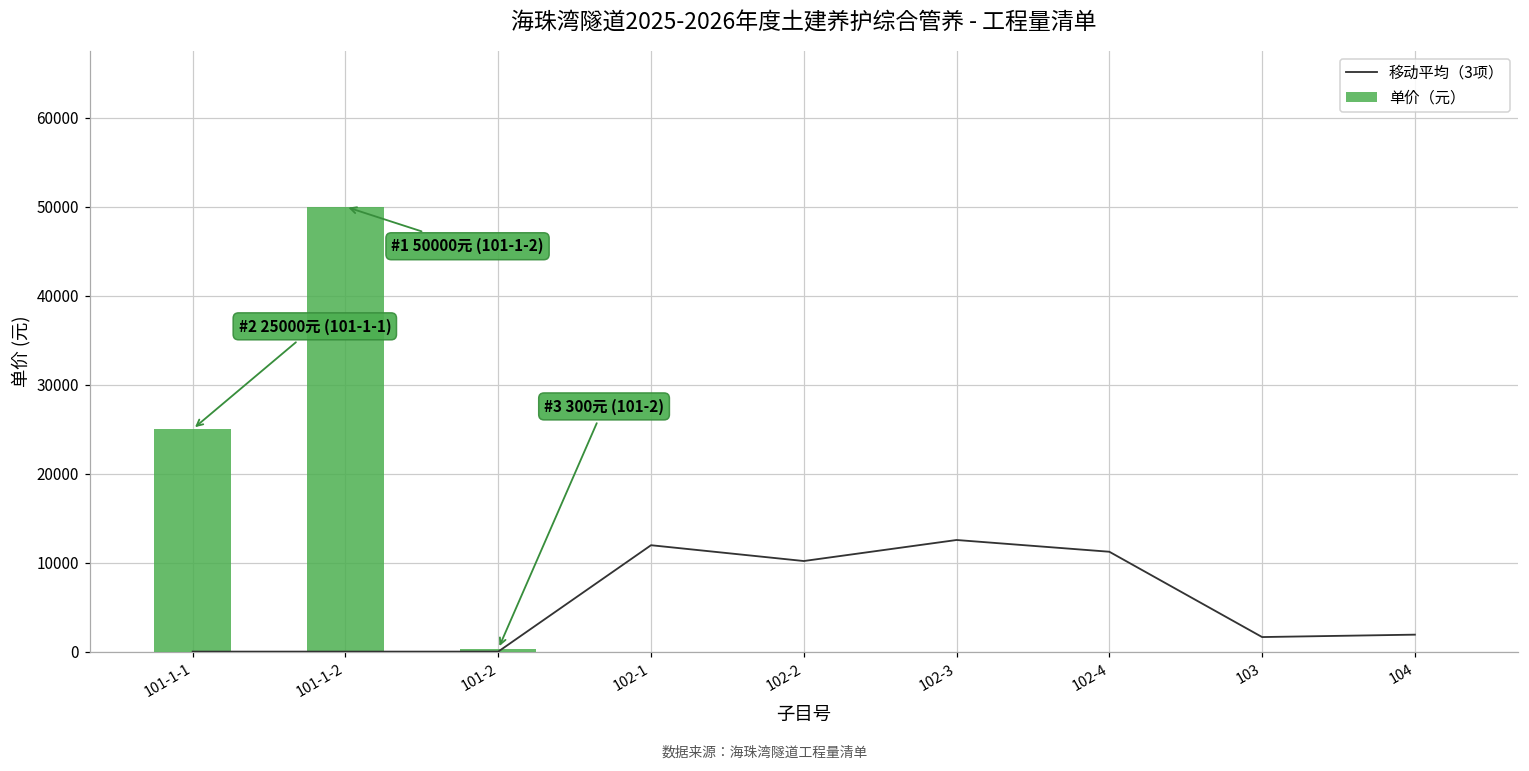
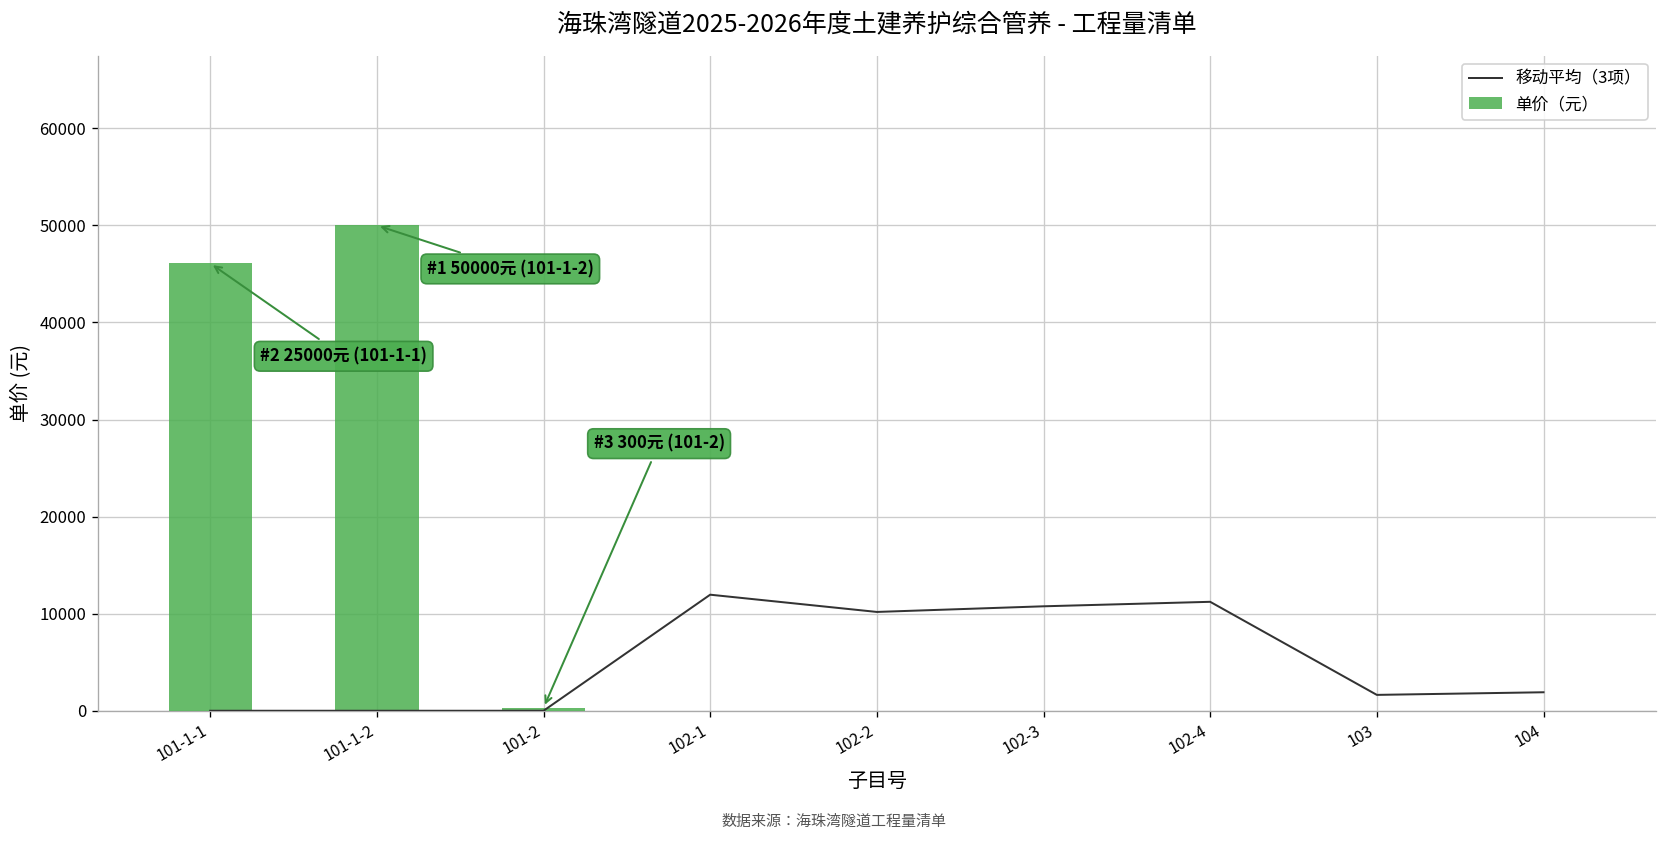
  {
    "单价（元）": {
-     "101-1-1": 25000,
+     "101-1-1": 46000,
      "102-1": 0,
      "102-2": 0,
      "102-3": 0,
      "102-4": 0,
      "103": 0,
      "104": 0
    },
    "移动平均（3项）": {
      "101-1-1": 0,
      "101-1-2": 0,
      "101-2": 0,
      "102-2": 10000,
-     "102-3": 13000,
+     "102-3": 11000,
      "102-4": 11000,
      "103": 2000,
      "104": 2000
    }
  }
